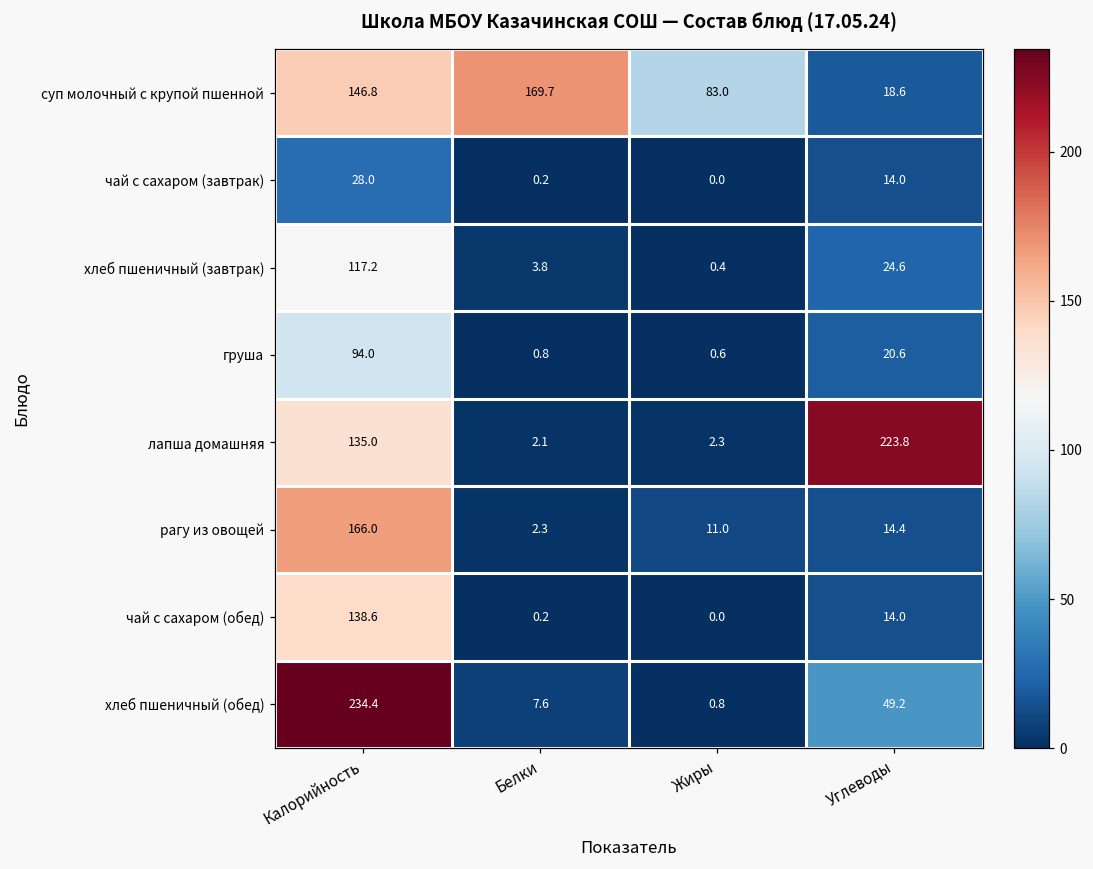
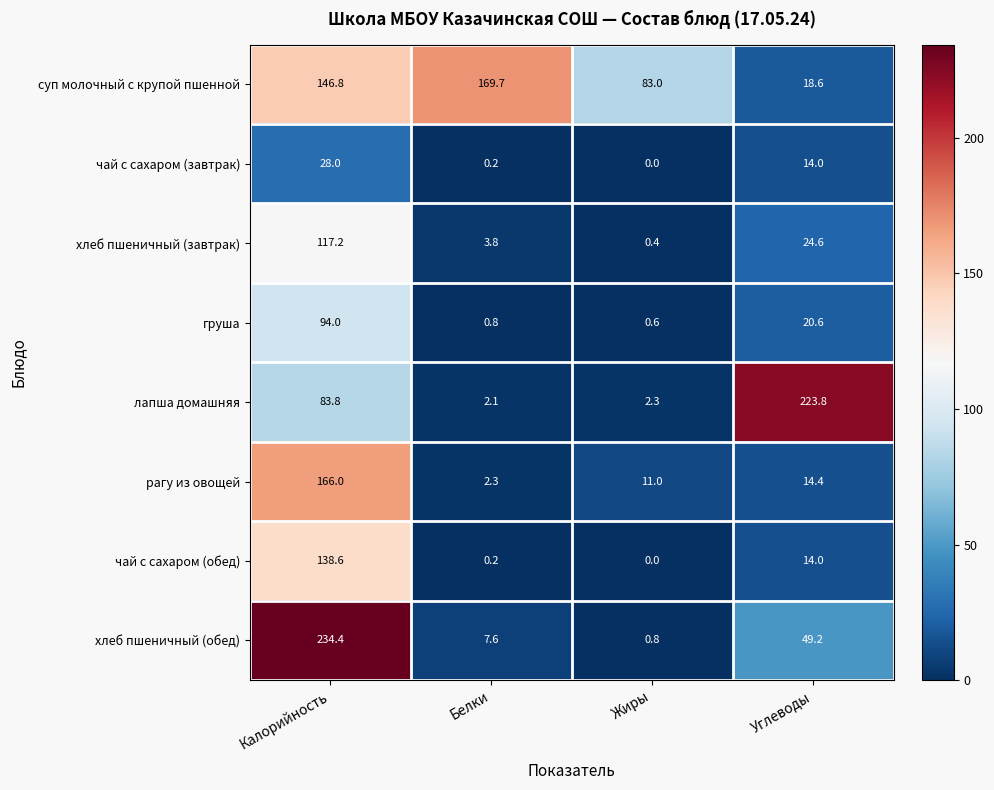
  {
    "суп молочный с крупой пшенной": {
      "Калорийность": 146.8,
      "Белки": 169.7,
      "Жиры": 83.0,
      "Углеводы": 18.6
    },
    "чай с сахаром (завтрак)": {
      "Калорийность": 28.0,
      "Белки": 0.2,
      "Жиры": 0.0,
      "Углеводы": 14.0
    },
    "хлеб пшеничный (завтрак)": {
      "Калорийность": 117.2,
      "Белки": 3.8,
      "Жиры": 0.4,
      "Углеводы": 24.6
    },
    "груша": {
      "Калорийность": 94.0,
      "Белки": 0.8,
      "Жиры": 0.6,
      "Углеводы": 20.6
    },
    "лапша домашняя": {
-     "Калорийность": 135.0,
+     "Калорийность": 83.8,
      "Белки": 2.1,
      "Жиры": 2.3,
      "Углеводы": 223.8
    },
    "рагу из овощей": {
      "Калорийность": 166.0,
      "Белки": 2.3,
      "Жиры": 11.0,
      "Углеводы": 14.4
    },
    "чай с сахаром (обед)": {
      "Калорийность": 138.6,
      "Белки": 0.2,
      "Жиры": 0.0,
      "Углеводы": 14.0
    },
    "хлеб пшеничный (обед)": {
      "Калорийность": 234.4,
      "Белки": 7.6,
      "Жиры": 0.8,
      "Углеводы": 49.2
    }
  }
